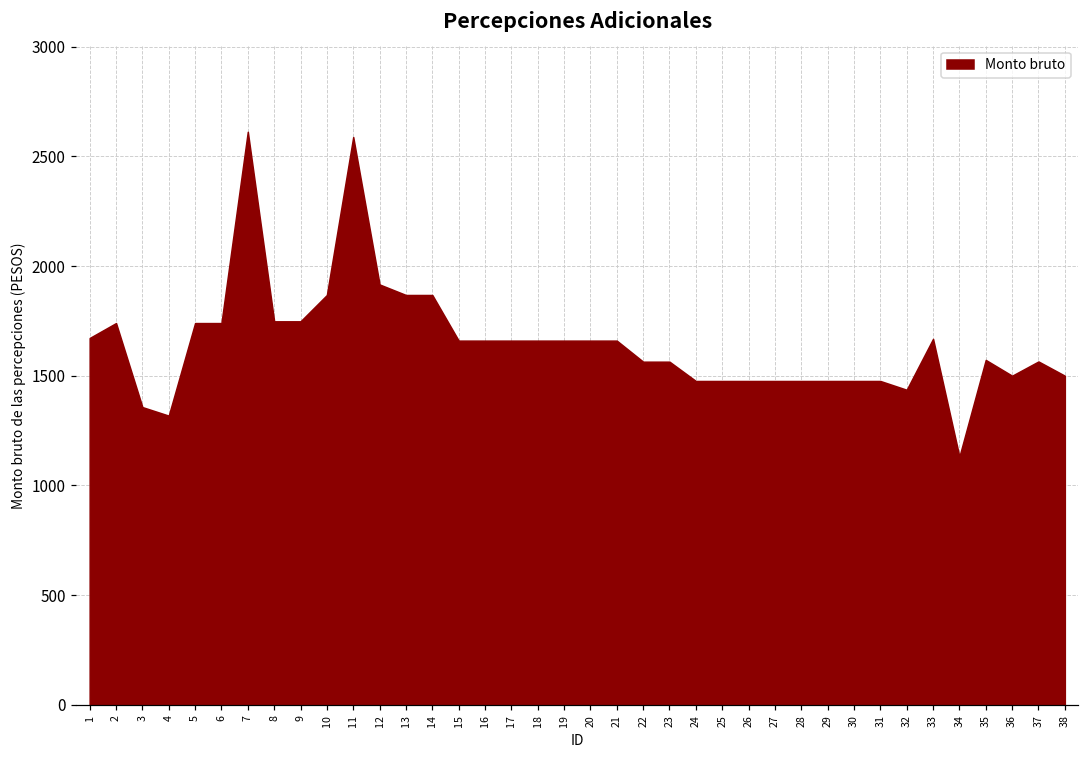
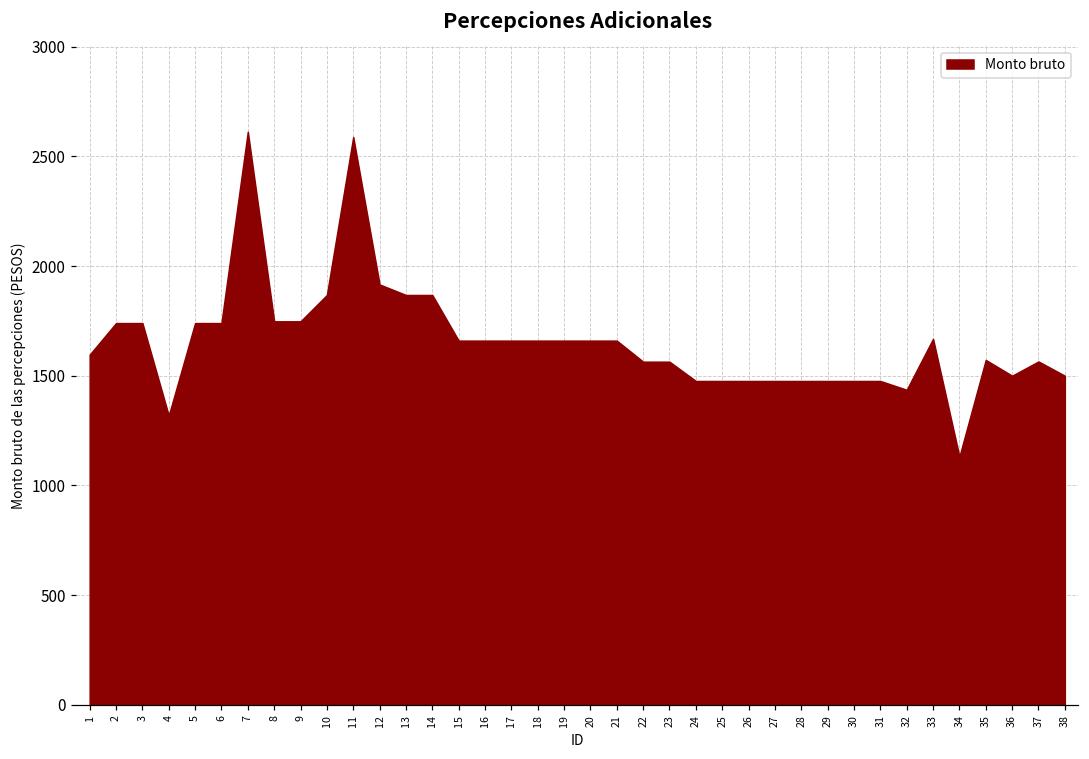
  {
-   "1": 1670,
+   "1": 1600,
    "2": 1740,
-   "3": 1360,
+   "3": 1740,
    "4": 1320,
    "5": 1740,
    "6": 1740,
    "7": 2610,
    "8": 1750,
    "9": 1750,
    "10": 1870,
    "11": 2590,
    "12": 1920,
    "13": 1870,
    "14": 1870,
    "15": 1660,
    "16": 1660,
    "17": 1660,
    "18": 1660,
    "19": 1660,
    "20": 1660,
    "21": 1660,
    "22": 1560,
    "23": 1560,
    "24": 1480,
    "25": 1480,
    "26": 1480,
    "27": 1480,
    "28": 1480,
    "29": 1480,
    "30": 1480,
    "31": 1480,
    "32": 1440,
    "33": 1670,
    "34": 1130,
    "35": 1570,
    "36": 1500,
    "37": 1570,
    "38": 1500
  }
